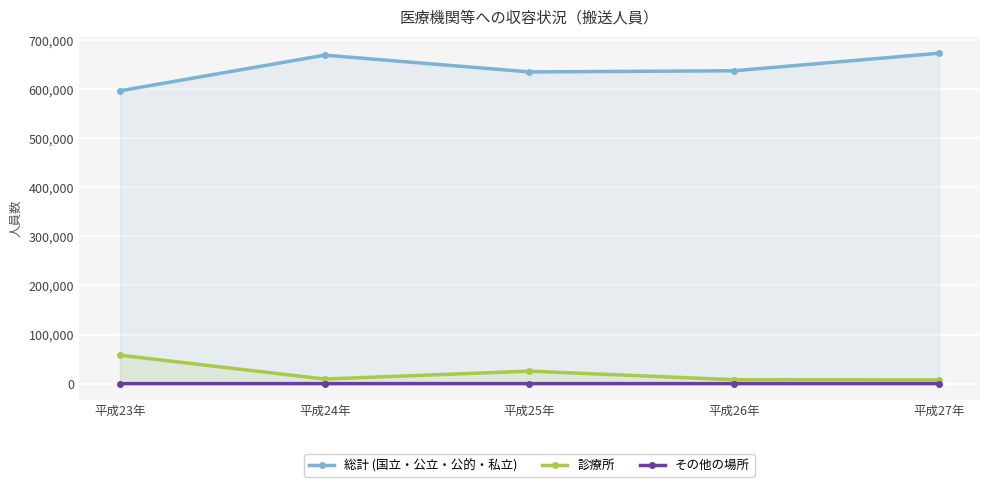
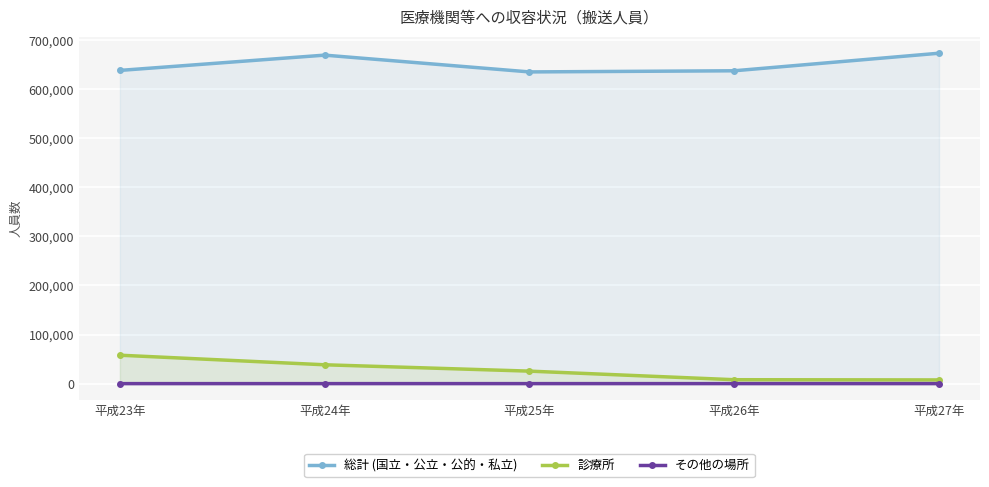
  {
    "総計 (国立・公立・公的・私立)": {
-     "平成23年": "600,000",
+     "平成23年": "640,000",
      "平成24年": "670,000",
      "平成25年": "640,000",
      "平成26年": "640,000",
      "平成27年": "670,000"
    },
    "診療所": {
      "平成23年": "60,000",
-     "平成24年": "10,000",
+     "平成24年": "40,000",
      "平成25年": "30,000",
      "平成26年": "10,000",
      "平成27年": "10,000"
    },
    "その他の場所": {
      "平成23年": "0",
      "平成24年": "0",
      "平成25年": "0",
      "平成26年": "0",
      "平成27年": "0"
    }
  }
